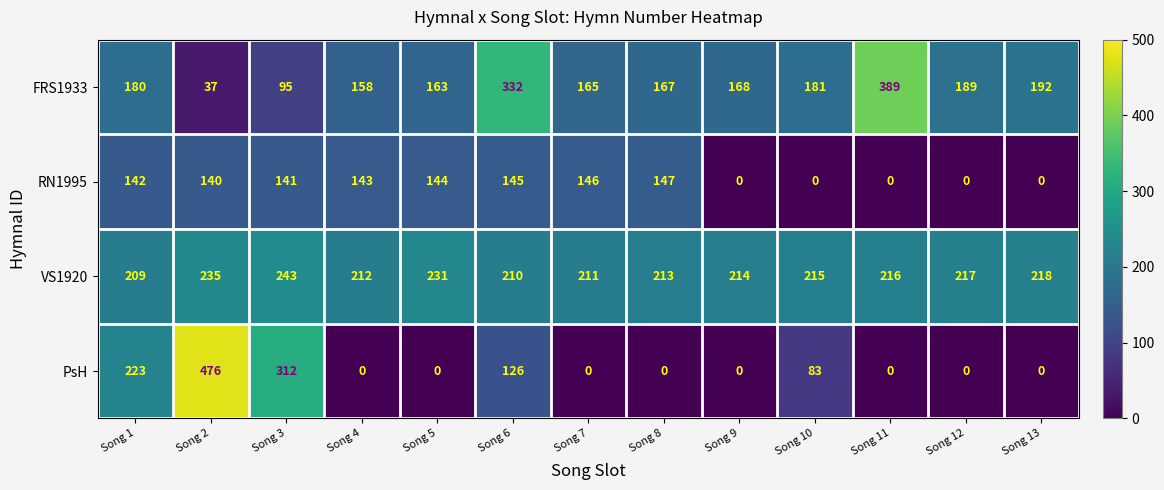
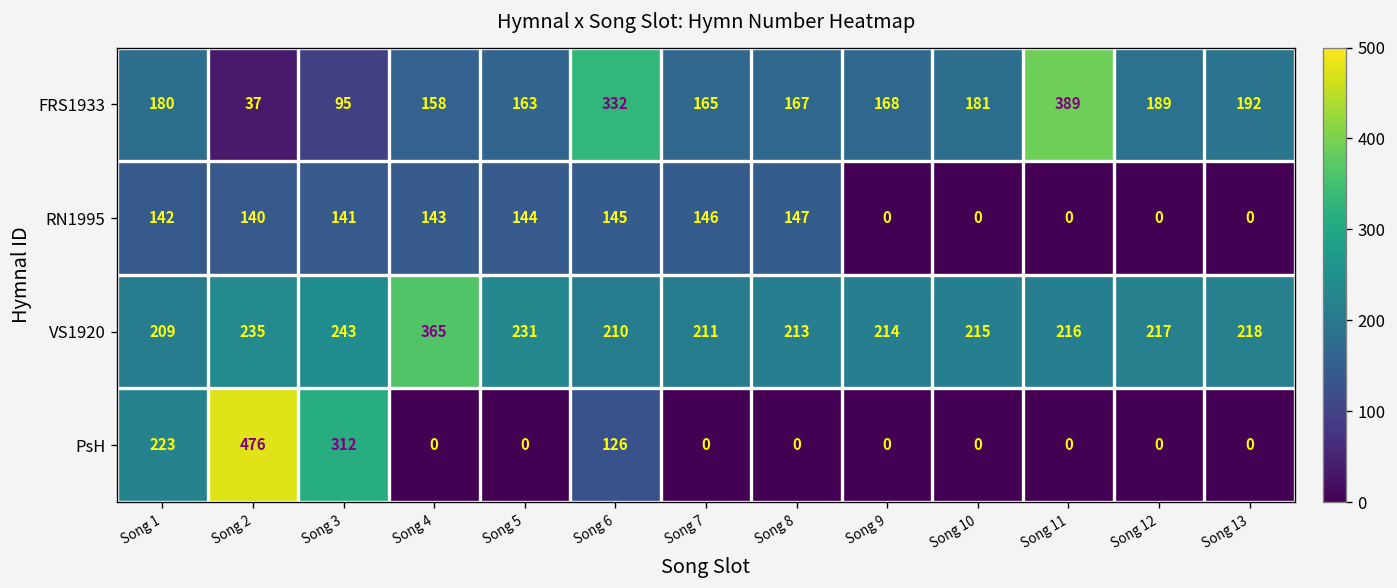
  {
    "FRS1933": {
      "Song 1": 180,
      "Song 2": 37,
      "Song 3": 95,
      "Song 4": 158,
      "Song 5": 163,
      "Song 6": 332,
      "Song 7": 165,
      "Song 8": 167,
      "Song 9": 168,
      "Song 10": 181,
      "Song 11": 389,
      "Song 12": 189,
      "Song 13": 192
    },
    "RN1995": {
      "Song 1": 142,
      "Song 2": 140,
      "Song 3": 141,
      "Song 4": 143,
      "Song 5": 144,
      "Song 6": 145,
      "Song 7": 146,
      "Song 8": 147,
      "Song 9": 0,
      "Song 10": 0,
      "Song 11": 0,
      "Song 12": 0,
      "Song 13": 0
    },
    "VS1920": {
      "Song 1": 209,
      "Song 2": 235,
      "Song 3": 243,
-     "Song 4": 212,
+     "Song 4": 365,
      "Song 5": 231,
      "Song 6": 210,
      "Song 7": 211,
      "Song 8": 213,
      "Song 9": 214,
      "Song 10": 215,
      "Song 11": 216,
      "Song 12": 217,
      "Song 13": 218
    },
    "PsH": {
      "Song 1": 223,
      "Song 2": 476,
      "Song 3": 312,
      "Song 4": 0,
      "Song 5": 0,
      "Song 6": 126,
      "Song 7": 0,
      "Song 8": 0,
      "Song 9": 0,
-     "Song 10": 83,
+     "Song 10": 0,
      "Song 11": 0,
      "Song 12": 0,
      "Song 13": 0
    }
  }
